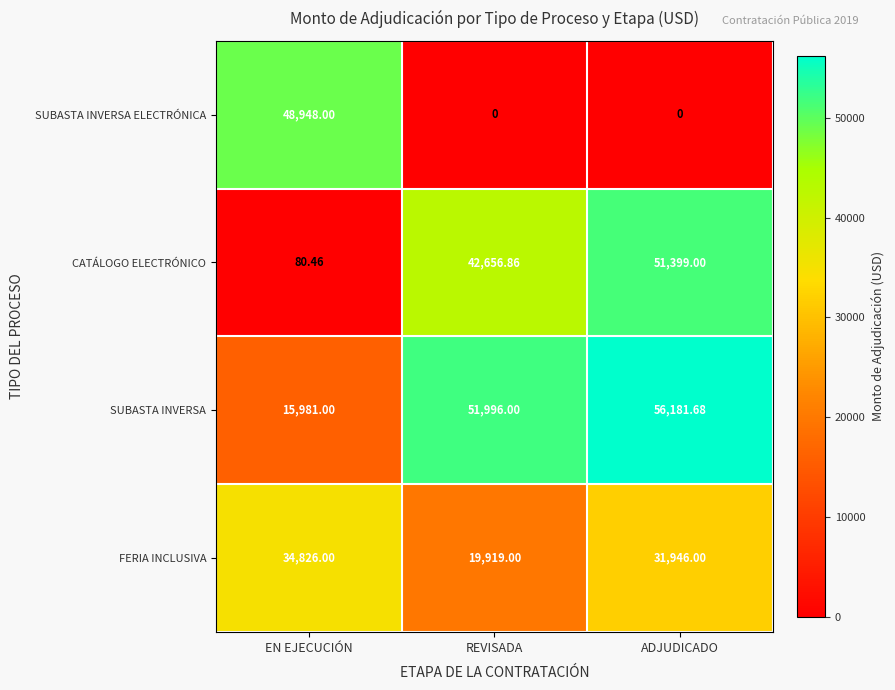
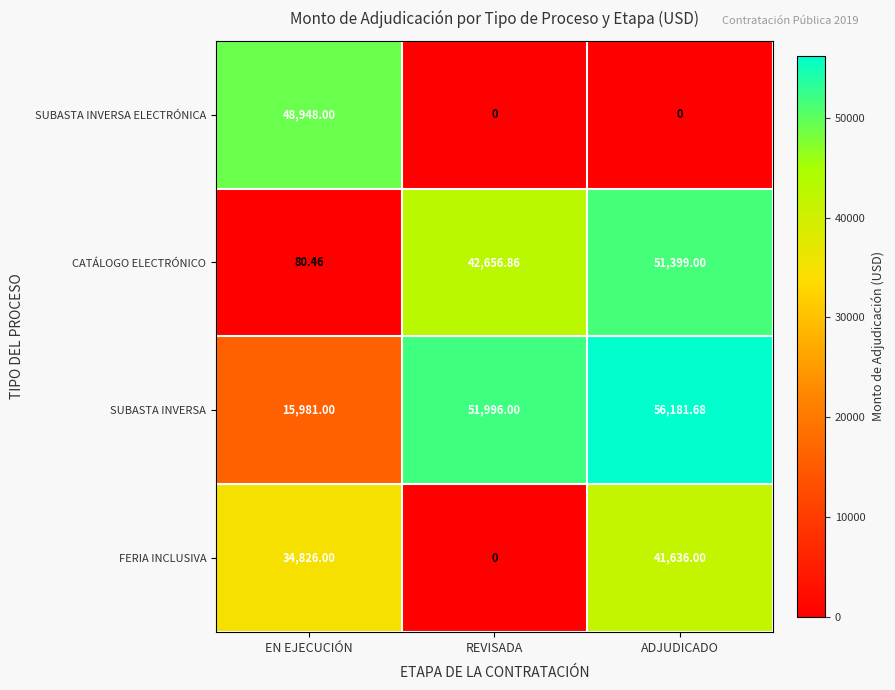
  {
    "SUBASTA INVERSA ELECTRÓNICA": {
      "EN EJECUCIÓN": "48,948.00",
      "REVISADA": "0",
      "ADJUDICADO": "0"
    },
    "CATÁLOGO ELECTRÓNICO": {
      "EN EJECUCIÓN": "80.46",
      "REVISADA": "42,656.86",
      "ADJUDICADO": "51,399.00"
    },
    "SUBASTA INVERSA": {
      "EN EJECUCIÓN": "15,981.00",
      "REVISADA": "51,996.00",
      "ADJUDICADO": "56,181.68"
    },
    "FERIA INCLUSIVA": {
      "EN EJECUCIÓN": "34,826.00",
-     "REVISADA": "19,919.00",
-     "ADJUDICADO": "31,946.00"
+     "REVISADA": "0",
+     "ADJUDICADO": "41,636.00"
    }
  }
